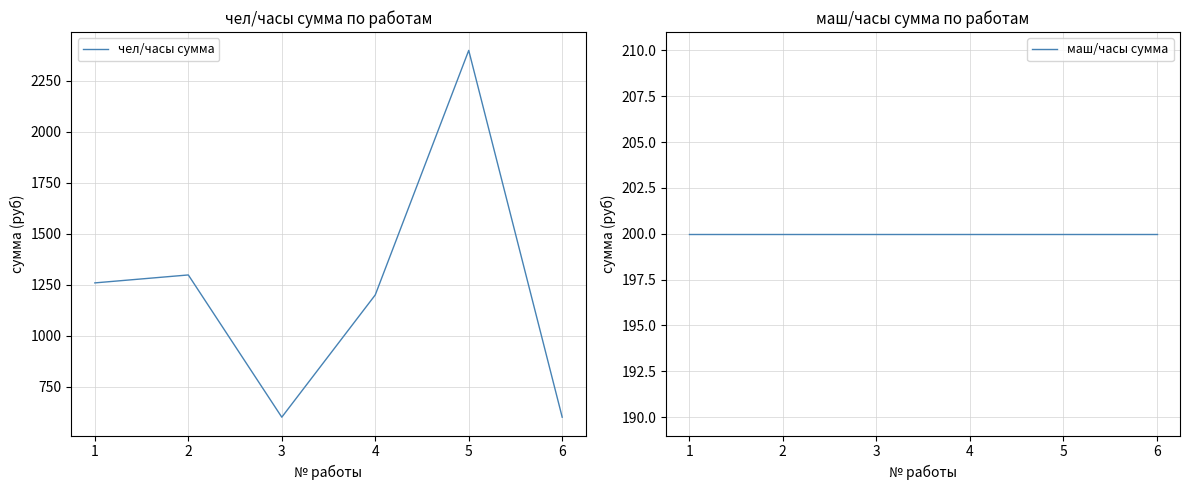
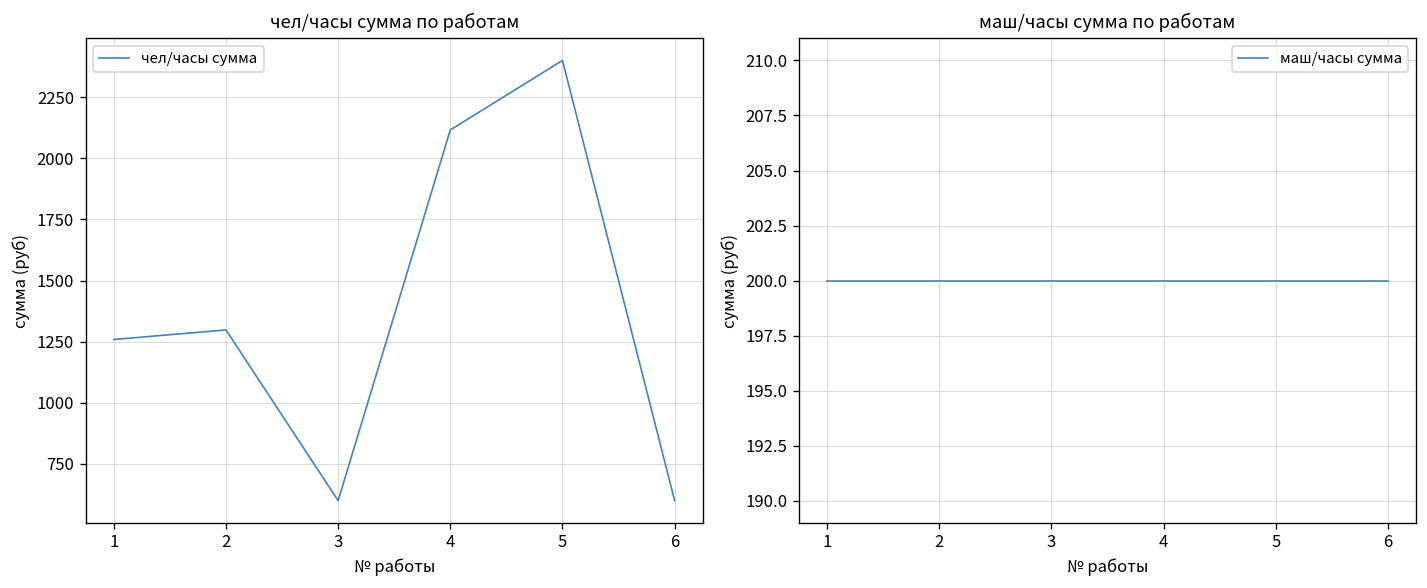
  {
    "чел/часы сумма по работам": {
      "1": 1260,
      "2": 1300,
      "3": 600,
-     "4": 1200,
+     "4": 2120,
      "5": 2400,
      "6": 600
    },
    "маш/часы сумма по работам": {
      "1": 200.0,
      "2": 200.0,
      "3": 200.0,
      "4": 200.0,
      "5": 200.0,
      "6": 200.0
    }
  }
